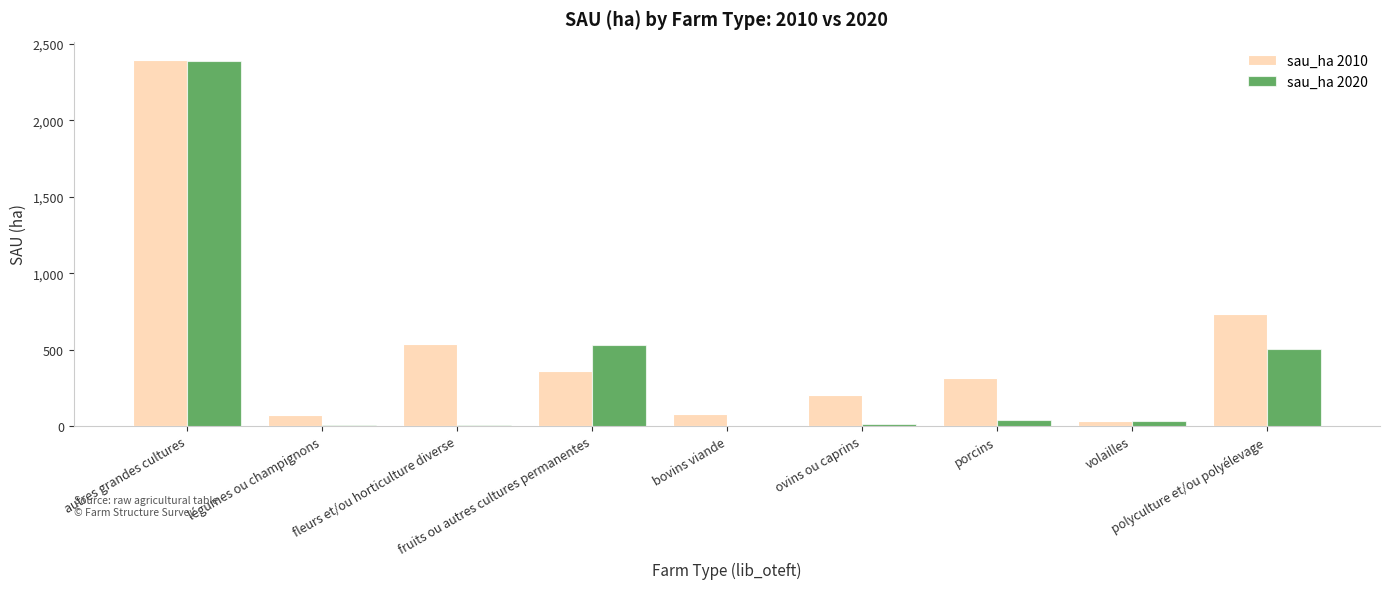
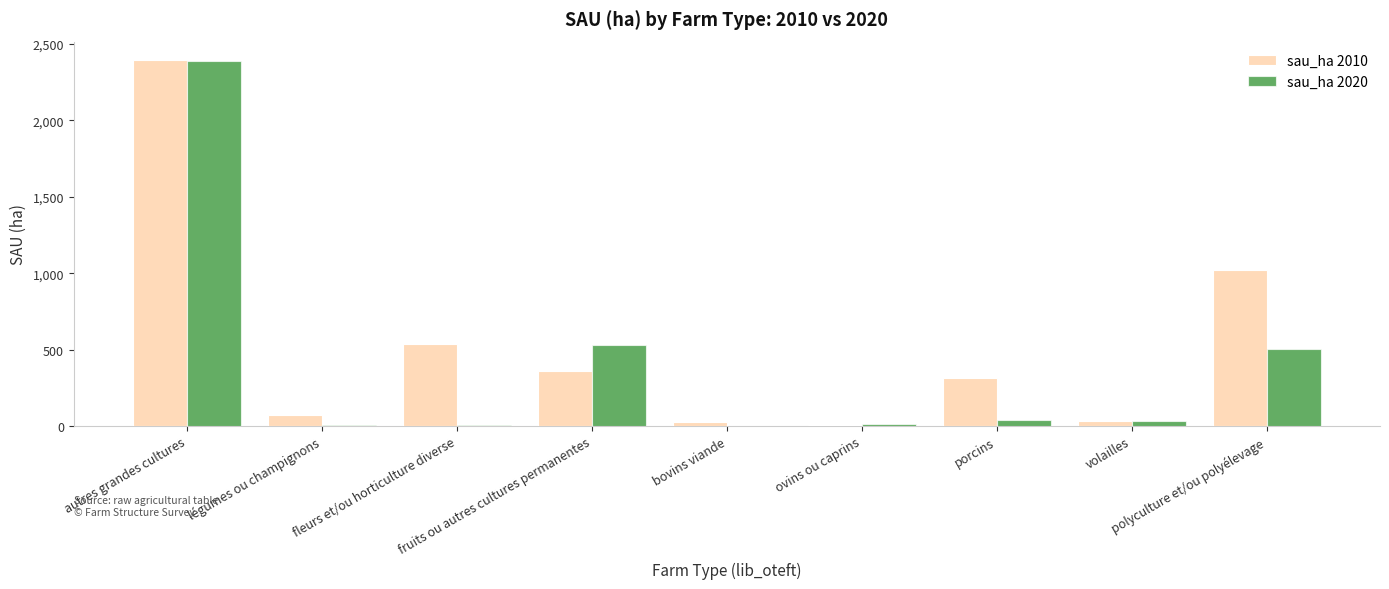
  {
    "sau_ha 2010": {
      "autres grandes cultures": "2,390",
      "légumes ou champignons": "70",
      "fleurs et/ou horticulture diverse": "530",
      "fruits ou autres cultures permanentes": "360",
-     "bovins viande": "80",
-     "ovins ou caprins": "200",
+     "bovins viande": "30",
+     "ovins ou caprins": "10",
      "porcins": "310",
      "volailles": "30",
-     "polyculture et/ou polyélevage": "740"
+     "polyculture et/ou polyélevage": "1,020"
    }
  }
